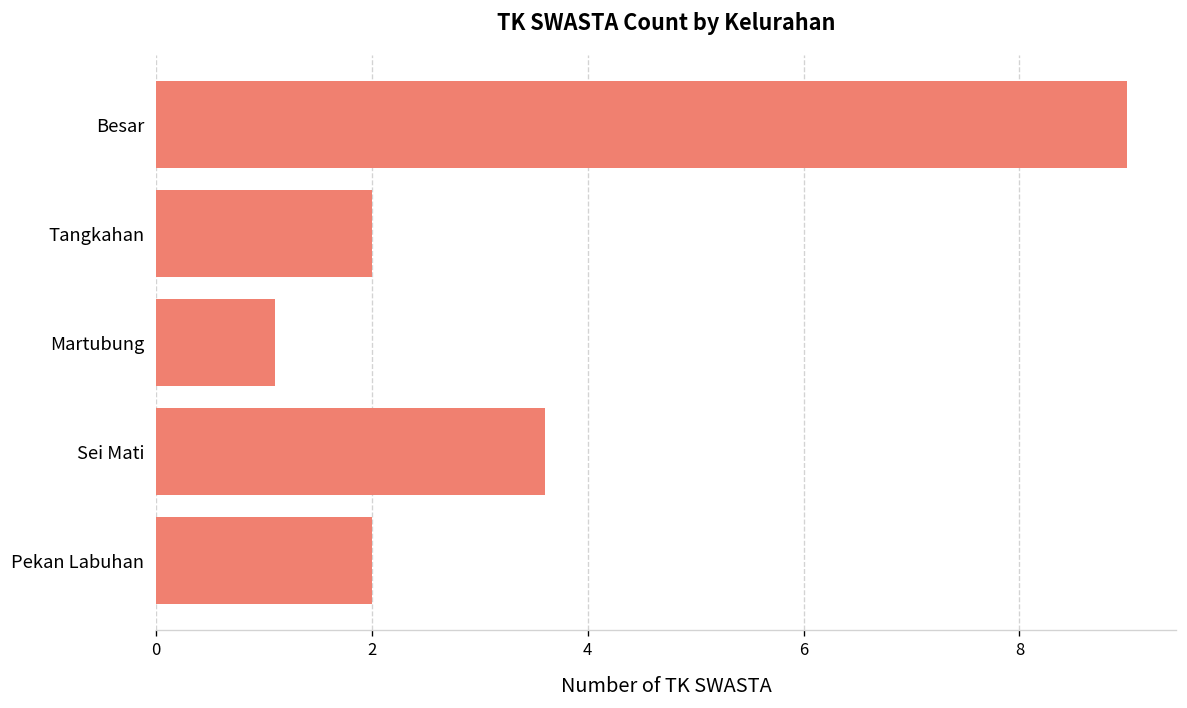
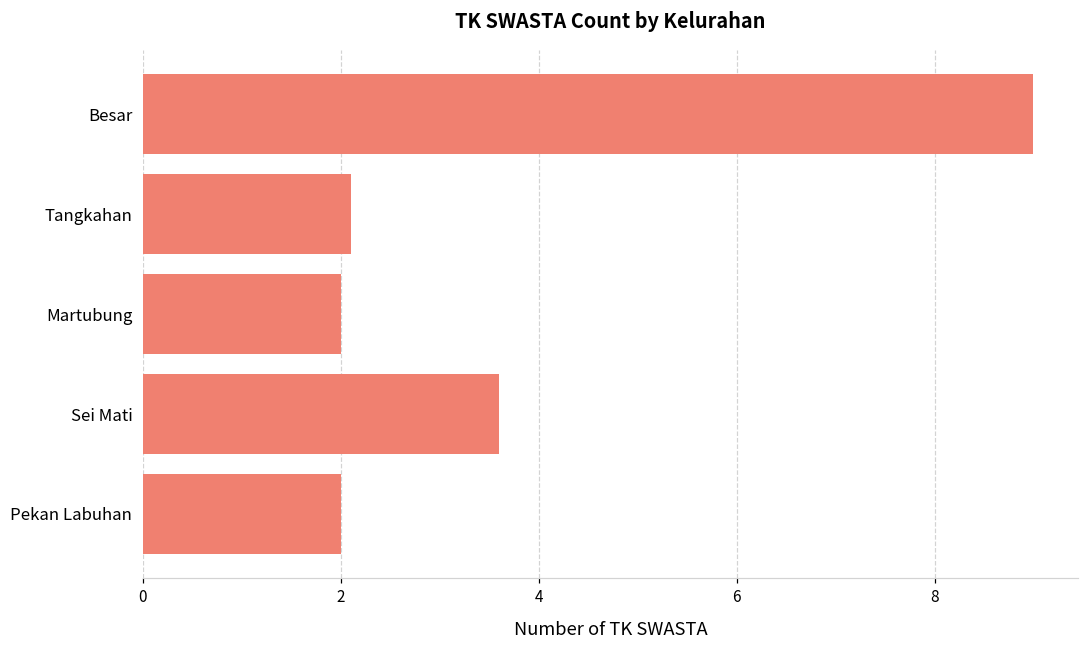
  {
    "Besar": 9.0,
-   "Tangkahan": 2.0,
-   "Martubung": 1.1,
+   "Tangkahan": 2.1,
+   "Martubung": 2.0,
    "Sei Mati": 3.6,
    "Pekan Labuhan": 2.0
  }
